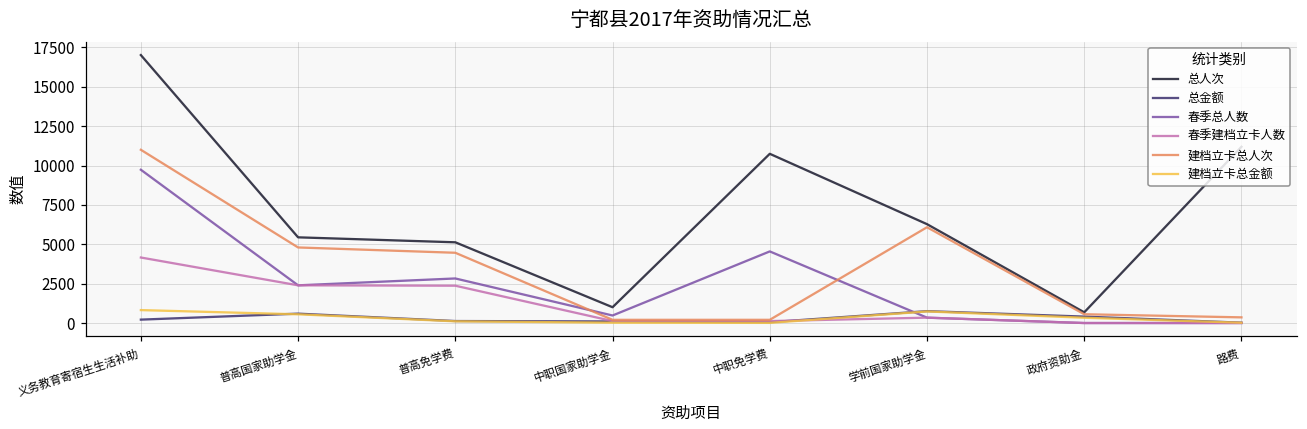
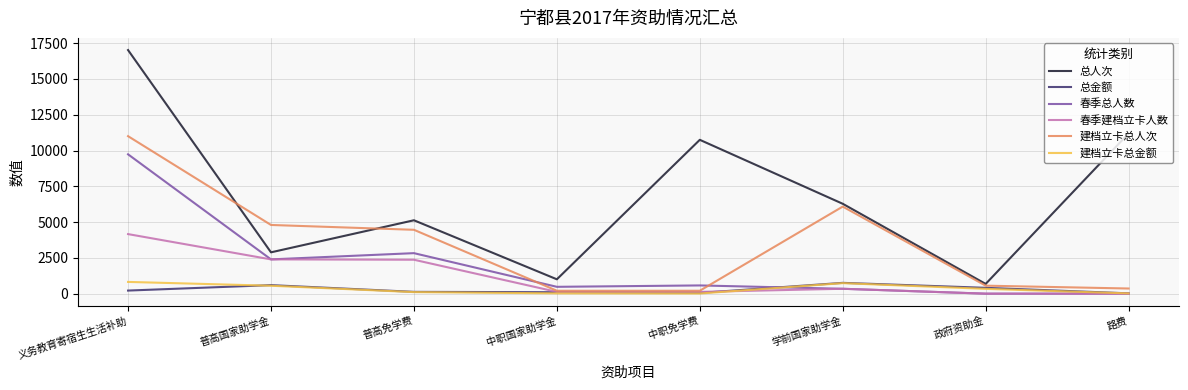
  {
    "总人次": {
      "义务教育寄宿生生活补助": 17000,
-     "普高国家助学金": 5400,
+     "普高国家助学金": 2900,
      "普高免学费": 5100,
      "中职国家助学金": 1000,
      "中职免学费": 10700,
      "学前国家助学金": 6300
    },
    "总金额": {
      "义务教育寄宿生生活补助": 200
    },
    "春季总人数": {
      "义务教育寄宿生生活补助": 9700,
      "普高免学费": 2800,
      "中职国家助学金": 500,
-     "中职免学费": 4500
+     "中职免学费": 600
    },
    "春季建档立卡人数": {
      "义务教育寄宿生生活补助": 4200,
      "普高免学费": 2400
    },
    "建档立卡总人次": {
      "义务教育寄宿生生活补助": 11000,
      "普高国家助学金": 4800,
      "普高免学费": 4500,
      "学前国家助学金": 6100,
      "路费": 400
    },
    "建档立卡总金额": {
      "义务教育寄宿生生活补助": 800
    }
  }
